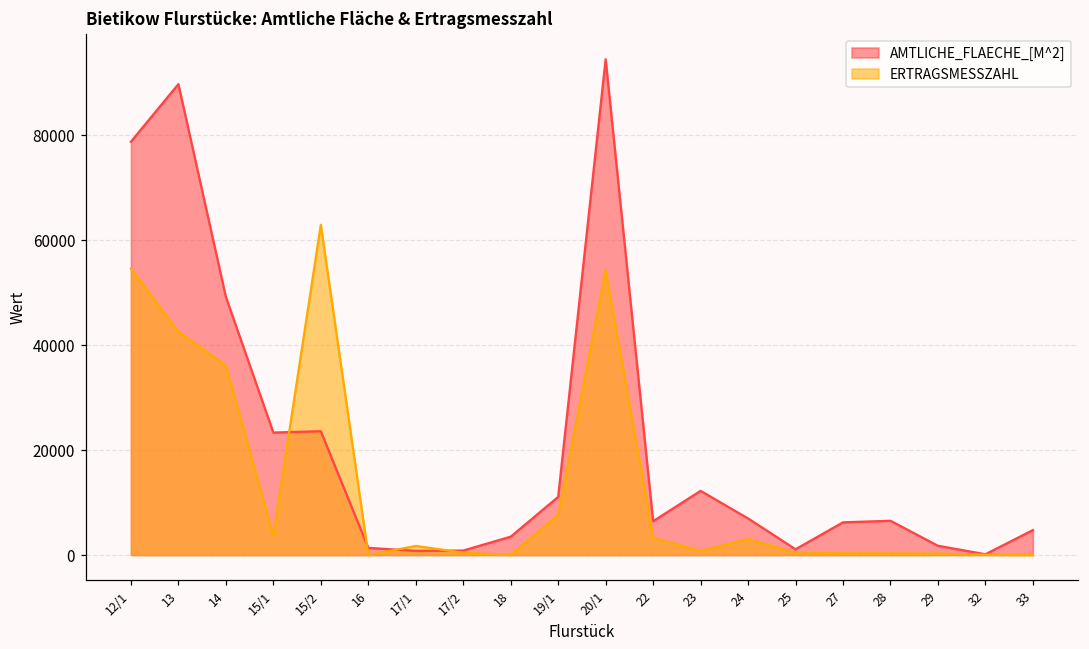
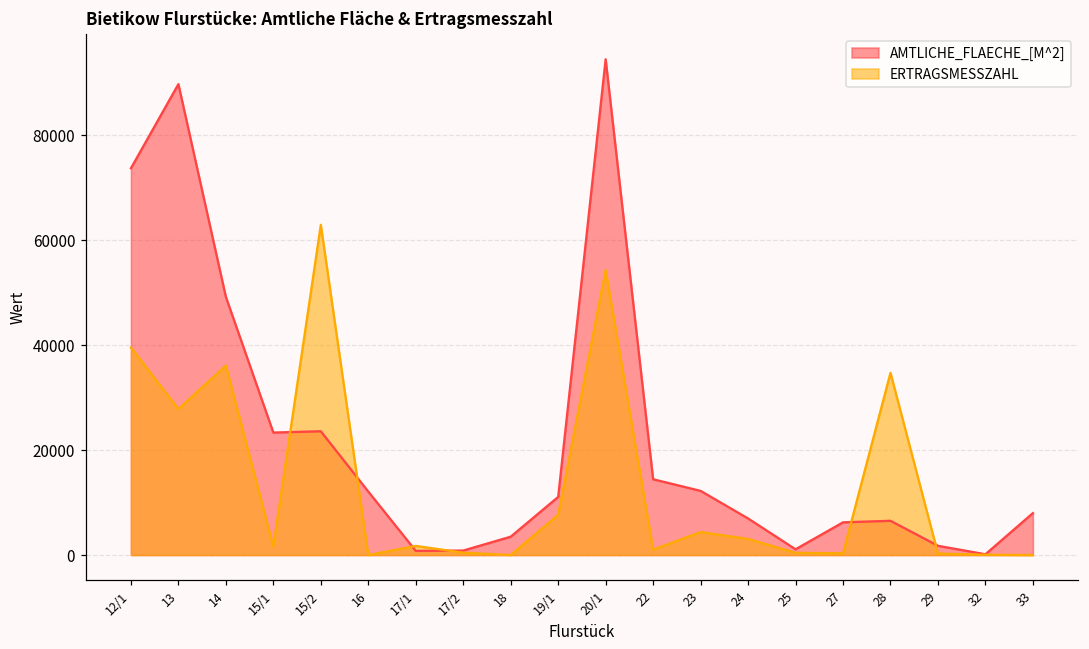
  {
    "AMTLICHE_FLAECHE_[M^2]": {
-     "12/1": 79000,
+     "12/1": 74000,
      "13": 90000,
      "14": 49000,
      "15/1": 23000,
      "15/2": 24000,
-     "16": 1000,
+     "16": 12000,
      "17/1": 1000,
      "18": 3000,
      "19/1": 11000,
      "20/1": 94000,
-     "22": 6000,
+     "22": 14000,
      "23": 12000,
      "24": 7000,
      "25": 1000,
      "27": 6000,
      "28": 7000,
      "29": 2000,
-     "33": 5000
+     "33": 8000
    },
    "ERTRAGSMESSZAHL": {
-     "12/1": 55000,
-     "13": 43000,
+     "12/1": 40000,
+     "13": 28000,
      "14": 36000,
-     "15/1": 4000,
+     "15/1": 2000,
      "15/2": 63000,
      "16": 0,
      "17/1": 2000,
      "18": 0,
      "19/1": 8000,
      "20/1": 54000,
-     "22": 3000,
-     "23": 1000,
+     "22": 1000,
+     "23": 4000,
      "24": 3000,
      "25": 0,
      "27": 0,
-     "28": 0,
+     "28": 35000,
      "29": 0,
      "33": 0
    }
  }
